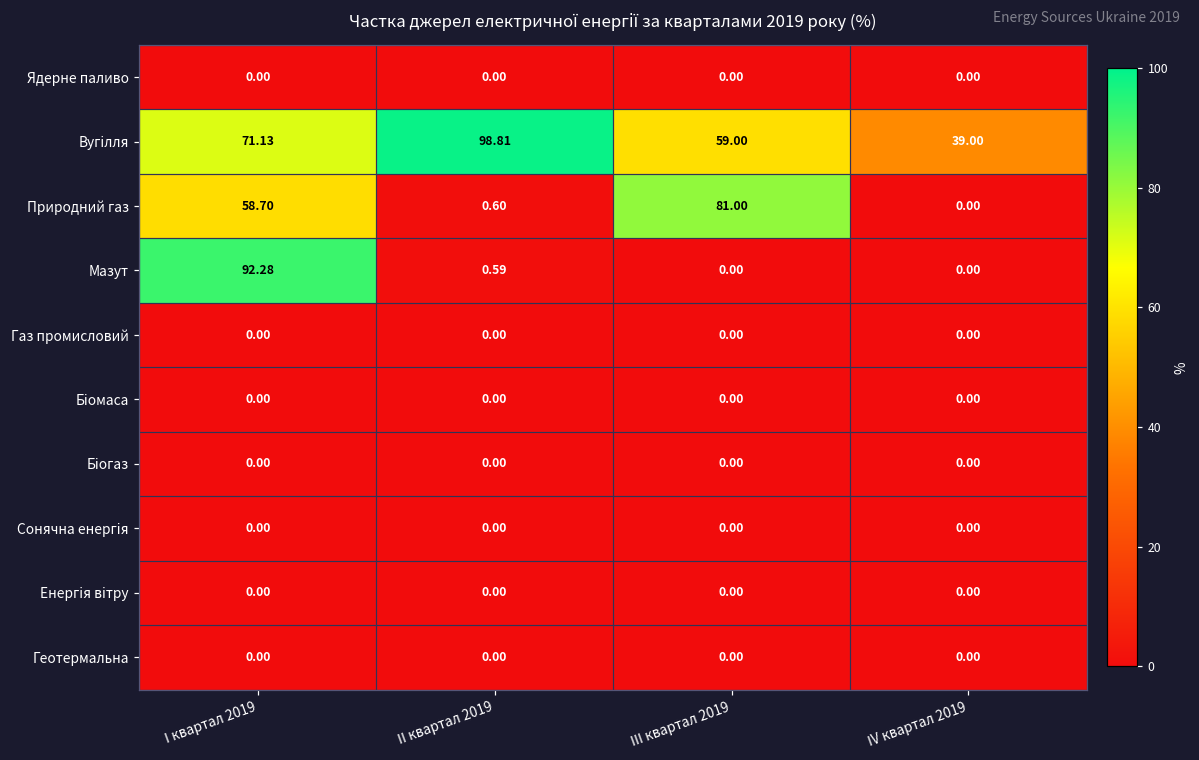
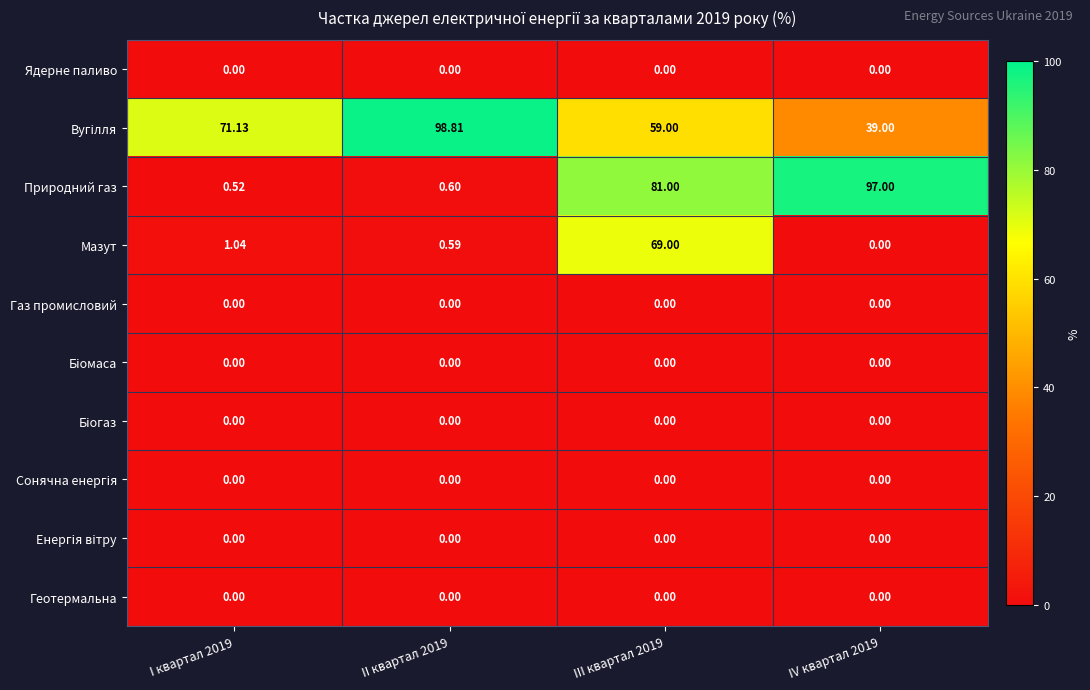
  {
    "Ядерне паливо": {
      "І квартал 2019": 0.00,
      "ІІ квартал 2019": 0.00,
      "ІІІ квартал 2019": 0.00,
      "ІV квартал 2019": 0.00
    },
    "Вугілля": {
      "І квартал 2019": 71.13,
      "ІІ квартал 2019": 98.81,
      "ІІІ квартал 2019": 59.00,
      "ІV квартал 2019": 39.00
    },
    "Природний газ": {
-     "І квартал 2019": 58.70,
+     "І квартал 2019": 0.52,
      "ІІ квартал 2019": 0.60,
      "ІІІ квартал 2019": 81.00,
-     "ІV квартал 2019": 0.00
+     "ІV квартал 2019": 97.00
    },
    "Мазут": {
-     "І квартал 2019": 92.28,
+     "І квартал 2019": 1.04,
      "ІІ квартал 2019": 0.59,
-     "ІІІ квартал 2019": 0.00,
+     "ІІІ квартал 2019": 69.00,
      "ІV квартал 2019": 0.00
    },
    "Газ промисловий": {
      "І квартал 2019": 0.00,
      "ІІ квартал 2019": 0.00,
      "ІІІ квартал 2019": 0.00,
      "ІV квартал 2019": 0.00
    },
    "Біомаса": {
      "І квартал 2019": 0.00,
      "ІІ квартал 2019": 0.00,
      "ІІІ квартал 2019": 0.00,
      "ІV квартал 2019": 0.00
    },
    "Біогаз": {
      "І квартал 2019": 0.00,
      "ІІ квартал 2019": 0.00,
      "ІІІ квартал 2019": 0.00,
      "ІV квартал 2019": 0.00
    },
    "Сонячна енергія": {
      "І квартал 2019": 0.00,
      "ІІ квартал 2019": 0.00,
      "ІІІ квартал 2019": 0.00,
      "ІV квартал 2019": 0.00
    },
    "Енергія вітру": {
      "І квартал 2019": 0.00,
      "ІІ квартал 2019": 0.00,
      "ІІІ квартал 2019": 0.00,
      "ІV квартал 2019": 0.00
    },
    "Геотермальна": {
      "І квартал 2019": 0.00,
      "ІІ квартал 2019": 0.00,
      "ІІІ квартал 2019": 0.00,
      "ІV квартал 2019": 0.00
    }
  }
